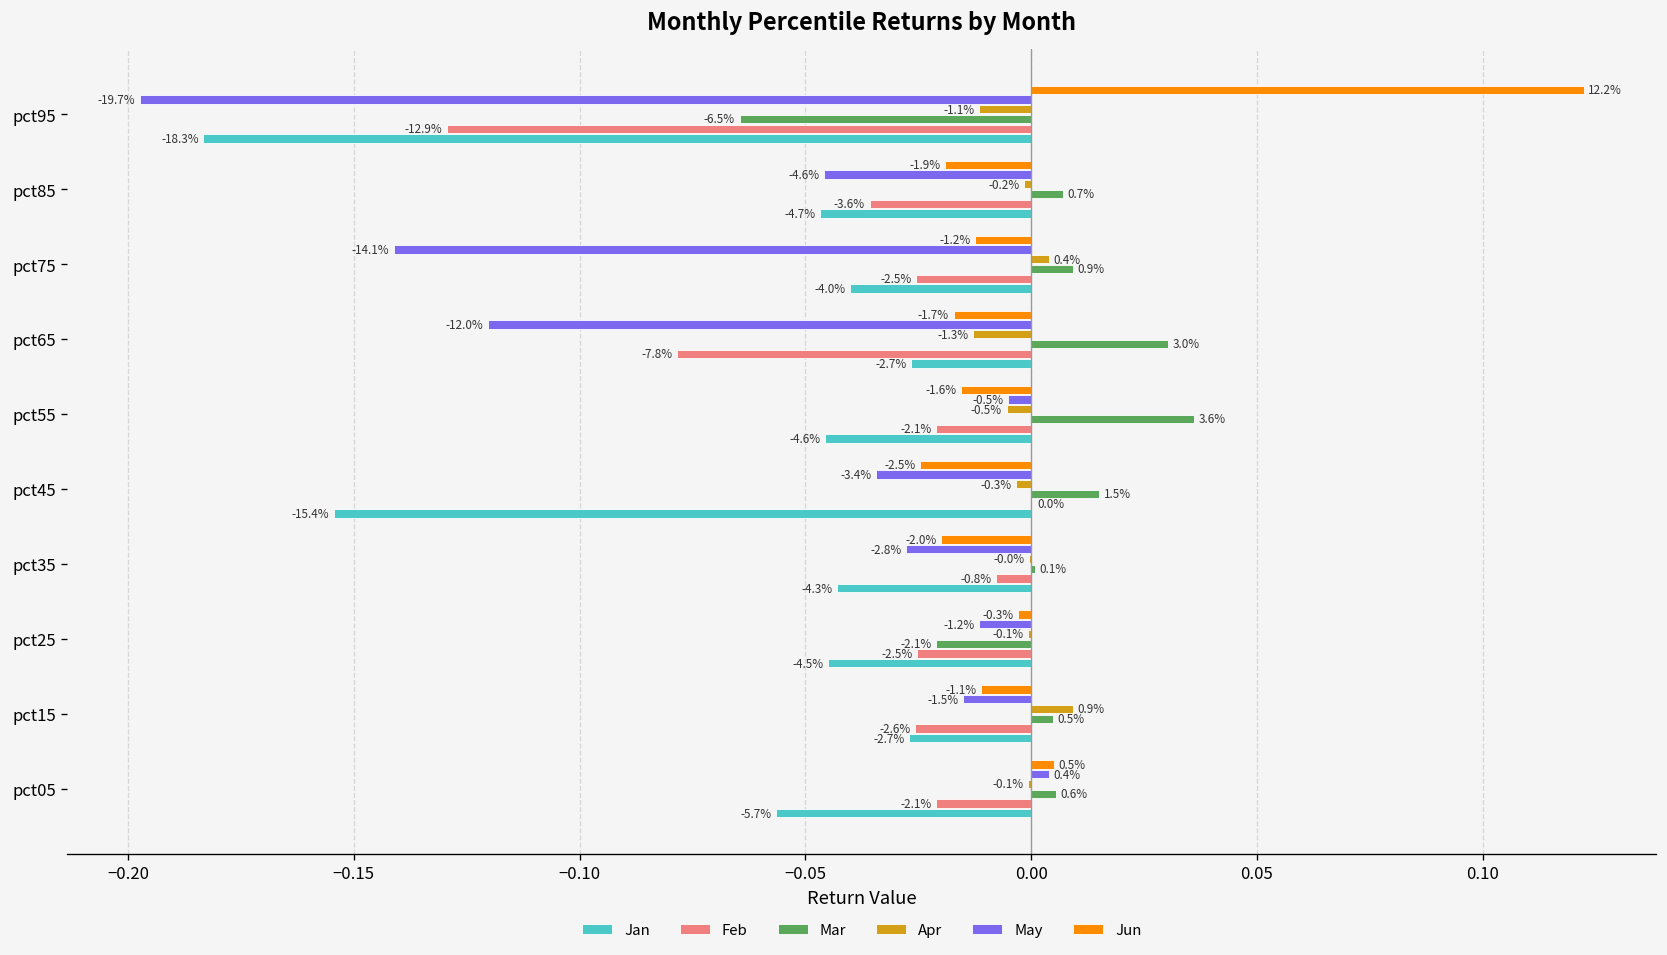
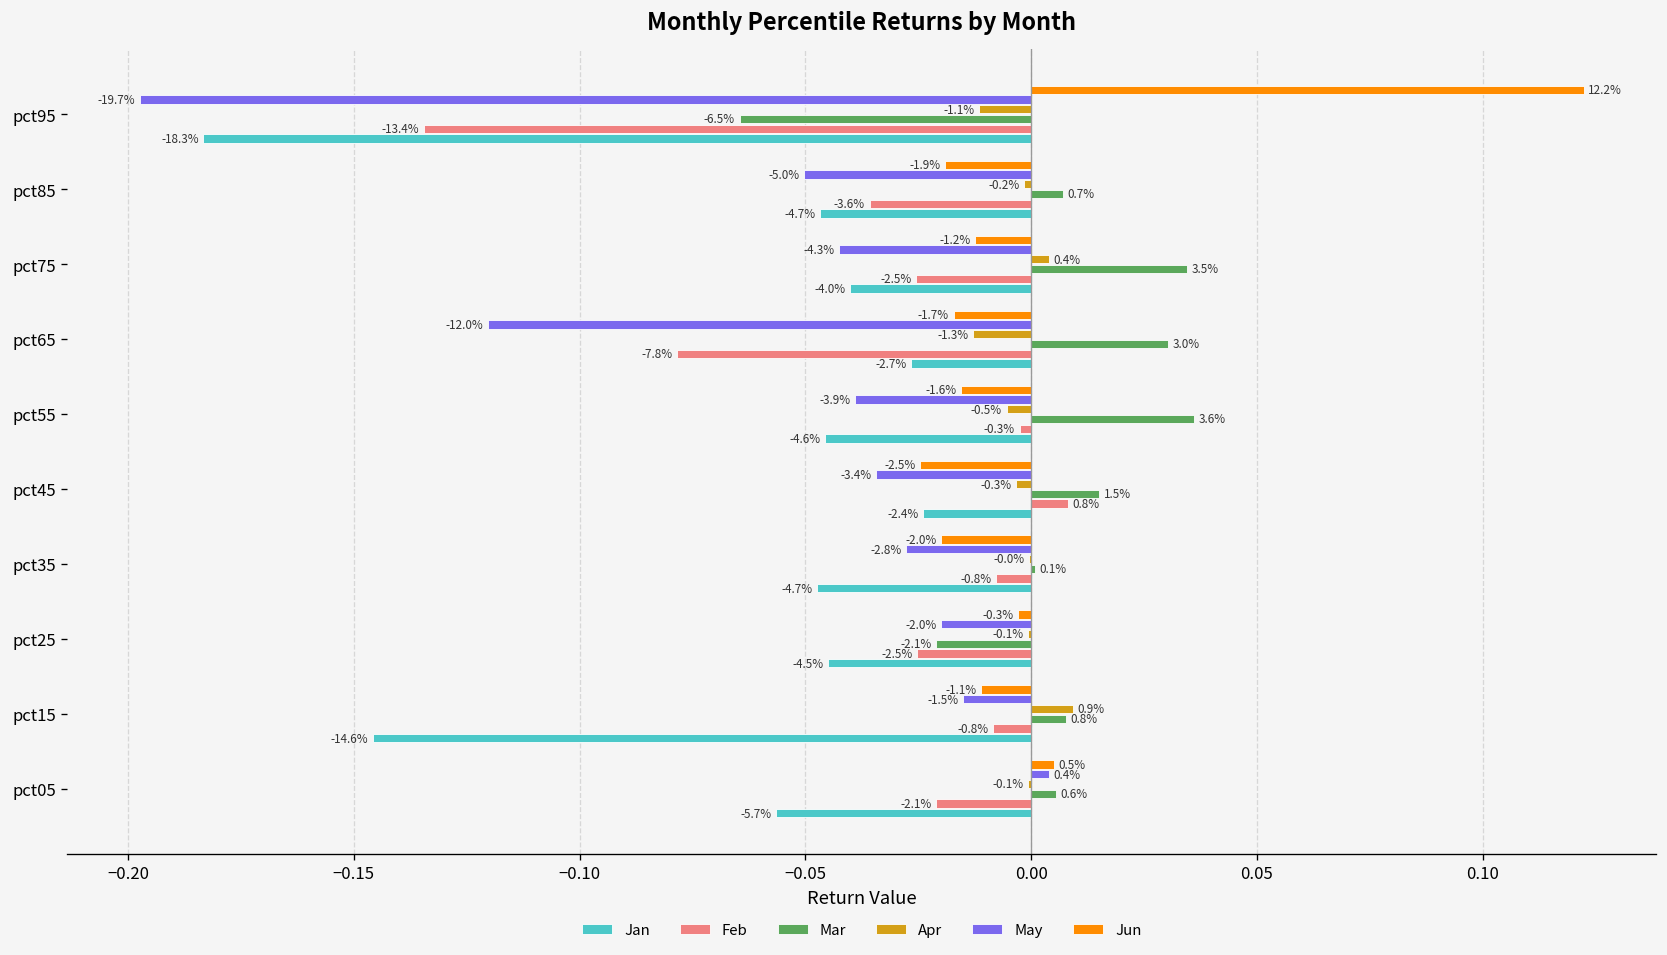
  {
    "Jan": {
      "pct95": "-18.3%",
      "pct85": "-4.7%",
      "pct75": "-4.0%",
      "pct65": "-2.7%",
      "pct55": "-4.6%",
-     "pct45": "-15.4%",
-     "pct35": "-4.3%",
+     "pct45": "-2.4%",
+     "pct35": "-4.7%",
      "pct25": "-4.5%",
-     "pct15": "-2.7%",
+     "pct15": "-14.6%",
      "pct05": "-5.7%"
    },
    "Feb": {
-     "pct95": "-12.9%",
+     "pct95": "-13.4%",
      "pct85": "-3.6%",
      "pct75": "-2.5%",
      "pct65": "-7.8%",
-     "pct55": "-2.1%",
-     "pct45": "0.0%",
+     "pct55": "-0.3%",
+     "pct45": "0.8%",
      "pct35": "-0.8%",
      "pct25": "-2.5%",
-     "pct15": "-2.6%",
+     "pct15": "-0.8%",
      "pct05": "-2.1%"
    },
    "Mar": {
      "pct95": "-6.5%",
      "pct85": "0.7%",
-     "pct75": "0.9%",
+     "pct75": "3.5%",
      "pct65": "3.0%",
      "pct55": "3.6%",
      "pct45": "1.5%",
      "pct35": "0.1%",
      "pct25": "-2.1%",
-     "pct15": "0.5%",
+     "pct15": "0.8%",
      "pct05": "0.6%"
    },
    "May": {
      "pct95": "-19.7%",
-     "pct85": "-4.6%",
-     "pct75": "-14.1%",
+     "pct85": "-5.0%",
+     "pct75": "-4.3%",
      "pct65": "-12.0%",
-     "pct55": "-0.5%",
+     "pct55": "-3.9%",
      "pct45": "-3.4%",
      "pct35": "-2.8%",
-     "pct25": "-1.2%",
+     "pct25": "-2.0%",
      "pct15": "-1.5%"
    }
  }
